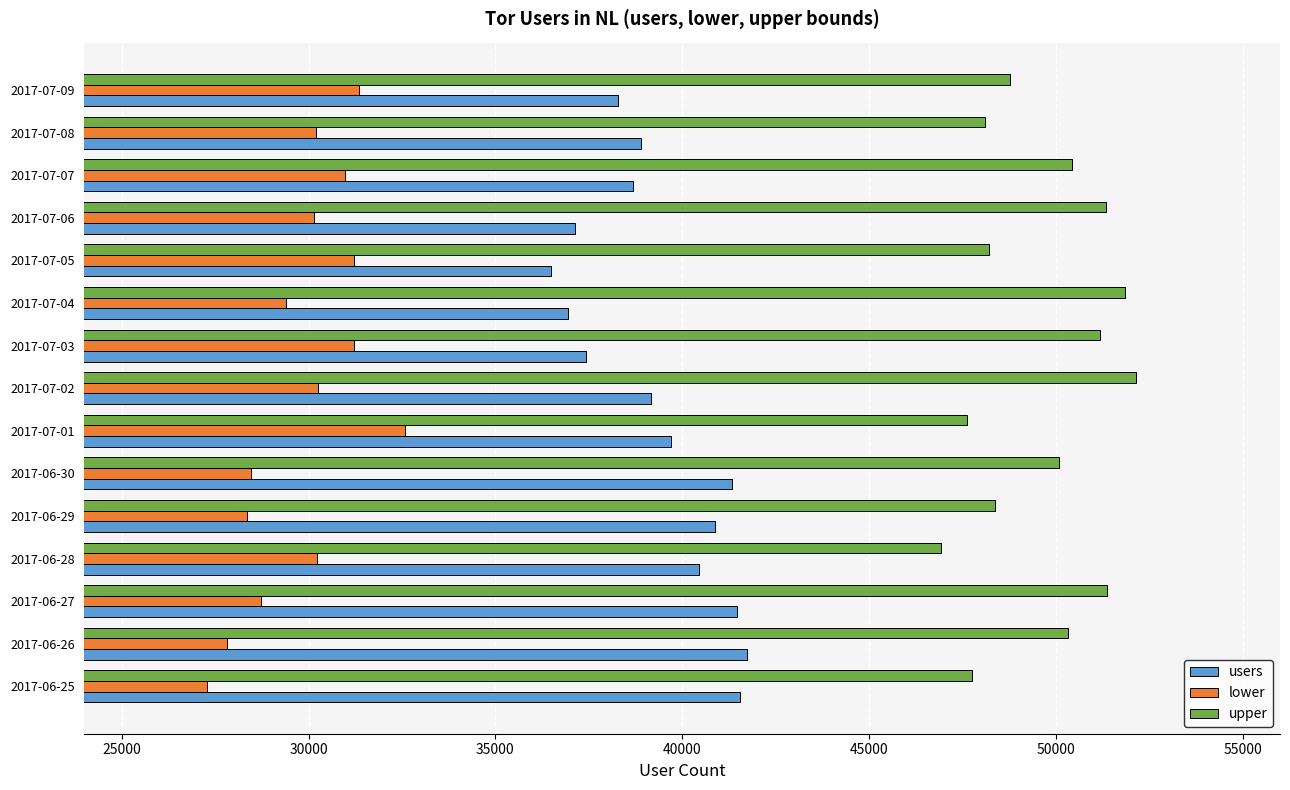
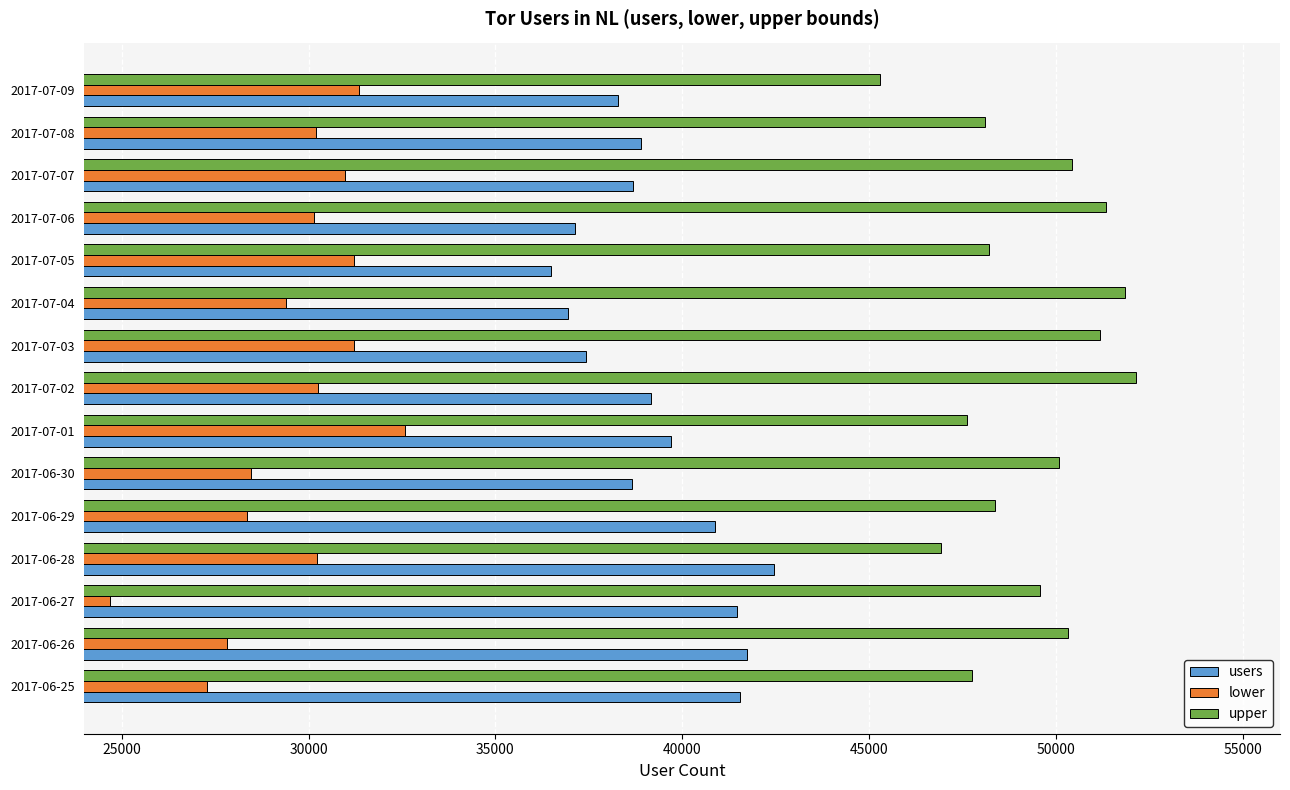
  {
    "users": {
      "2017-07-09": 38300,
      "2017-07-08": 38900,
      "2017-07-07": 38700,
      "2017-07-06": 37100,
      "2017-07-05": 36500,
      "2017-07-04": 36900,
      "2017-07-03": 37400,
      "2017-07-02": 39200,
      "2017-07-01": 39700,
-     "2017-06-30": 41300,
+     "2017-06-30": 38600,
      "2017-06-29": 40900,
-     "2017-06-28": 40500,
+     "2017-06-28": 42500,
      "2017-06-27": 41500,
      "2017-06-26": 41700,
      "2017-06-25": 41500
    },
    "lower": {
      "2017-07-09": 31400,
      "2017-07-08": 30200,
      "2017-07-07": 31000,
      "2017-07-06": 30100,
      "2017-07-05": 31200,
      "2017-07-04": 29400,
      "2017-07-03": 31200,
      "2017-07-02": 30200,
      "2017-07-01": 32600,
      "2017-06-30": 28500,
      "2017-06-29": 28400,
      "2017-06-28": 30200,
-     "2017-06-27": 28700,
+     "2017-06-27": 24700,
      "2017-06-26": 27800,
      "2017-06-25": 27300
    },
    "upper": {
-     "2017-07-09": 48800,
+     "2017-07-09": 45300,
      "2017-07-08": 48100,
      "2017-07-07": 50400,
      "2017-07-06": 51300,
      "2017-07-05": 48200,
      "2017-07-04": 51900,
      "2017-07-03": 51200,
      "2017-07-02": 52100,
      "2017-07-01": 47600,
      "2017-06-30": 50100,
      "2017-06-29": 48400,
      "2017-06-28": 46900,
-     "2017-06-27": 51400,
+     "2017-06-27": 49600,
      "2017-06-26": 50300,
      "2017-06-25": 47700
    }
  }
